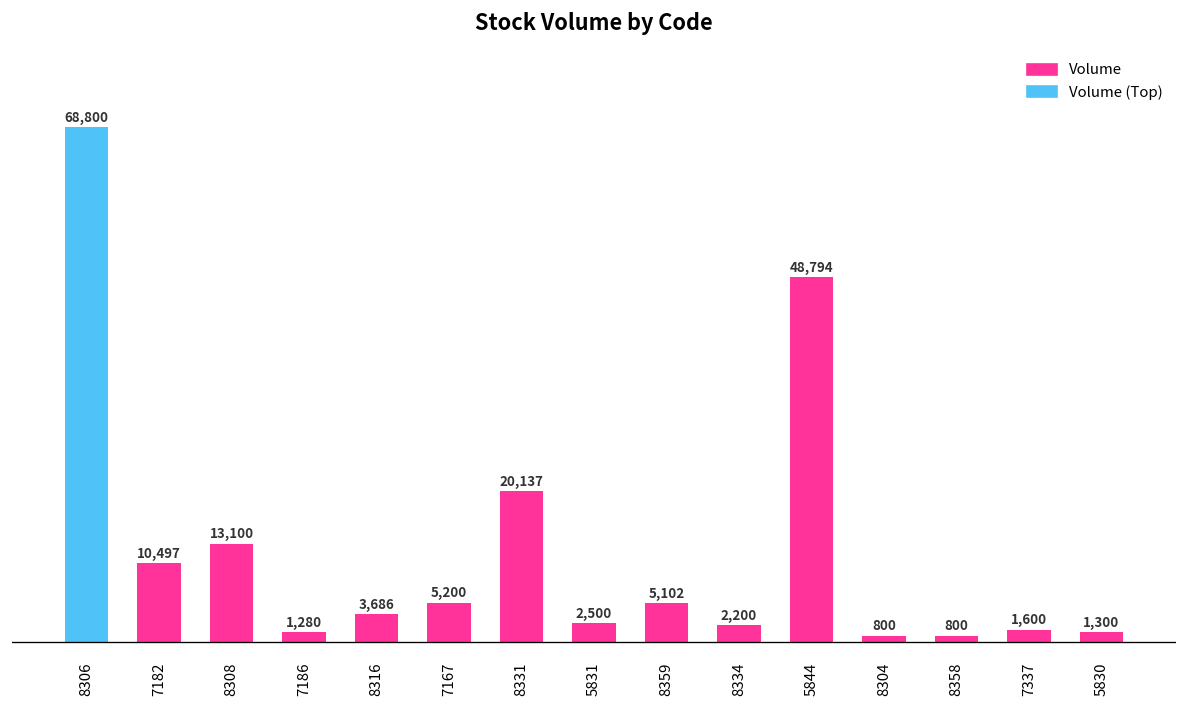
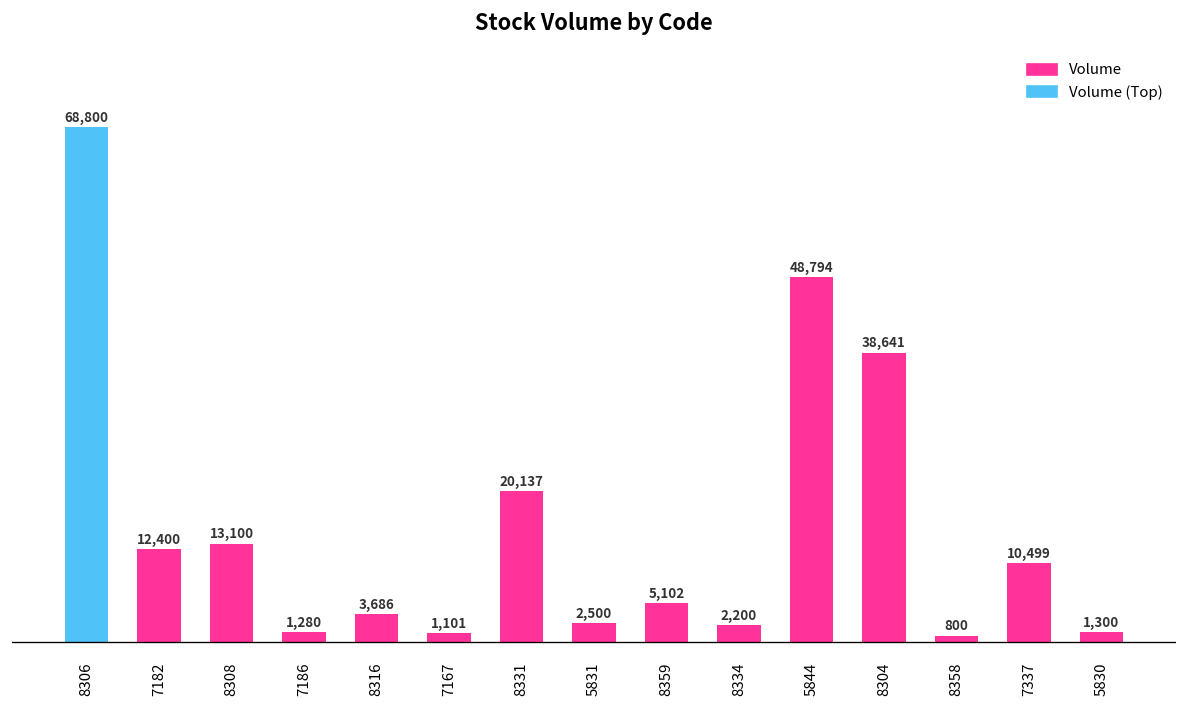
  {
    "8306": "68,800",
-   "7182": "10,497",
+   "7182": "12,400",
    "8308": "13,100",
    "7186": "1,280",
    "8316": "3,686",
-   "7167": "5,200",
+   "7167": "1,101",
    "8331": "20,137",
    "5831": "2,500",
    "8359": "5,102",
    "8334": "2,200",
    "5844": "48,794",
-   "8304": "800",
+   "8304": "38,641",
    "8358": "800",
-   "7337": "1,600",
+   "7337": "10,499",
    "5830": "1,300"
  }
